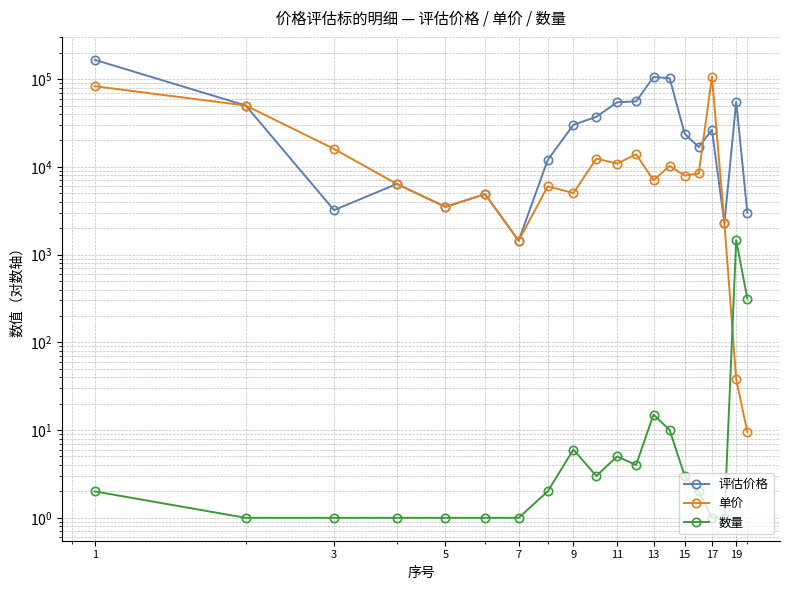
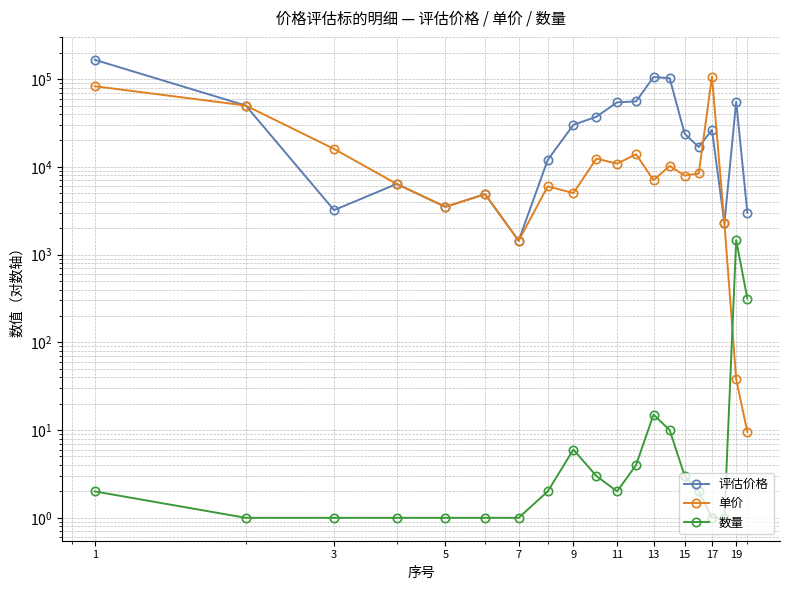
  {
    "评估价格": {
      "1": 170000,
      "3": 3200,
      "9": 30000,
      "11": 50000,
      "13": 110000,
      "15": 24000,
      "17": 26000,
      "19": 60000
    },
    "单价": {
      "1": 80000,
      "3": 16000,
      "9": 5000,
      "11": 11000,
      "13": 7000,
      "15": 8000,
      "17": 110000,
      "19": 38
    },
    "数量": {
      "1": 2,
      "3": 1,
      "5": 1,
      "7": 1,
      "9": 6,
-     "11": 5,
+     "11": 2,
      "13": 15,
      "19": 1500
    }
  }
